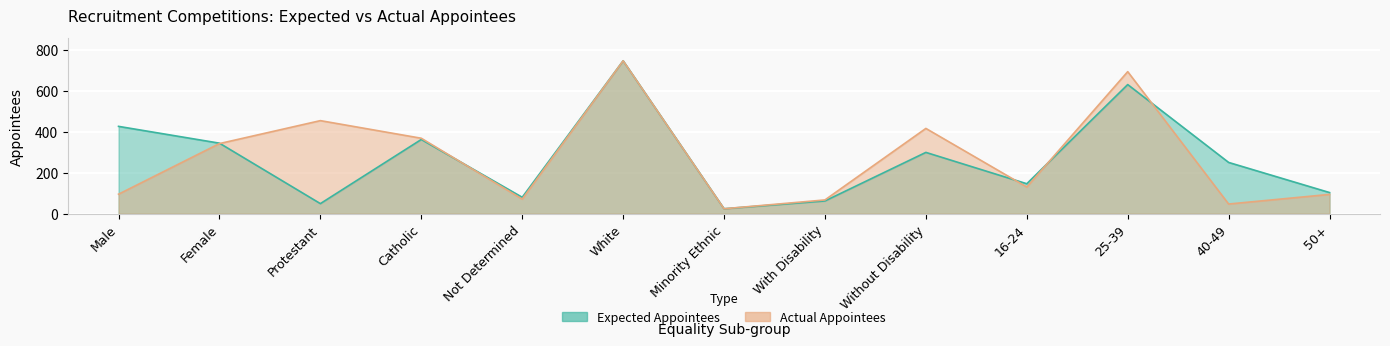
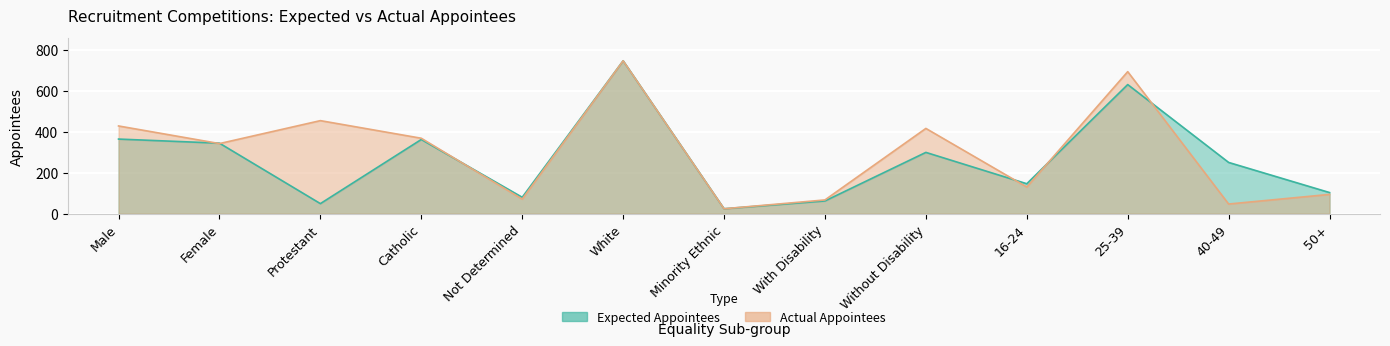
  {
    "Expected Appointees": {
-     "Male": 430,
+     "Male": 360,
      "Protestant": 50,
      "Without Disability": 300,
      "16-24": 150,
      "25-39": 630,
      "40-49": 250
    },
    "Actual Appointees": {
-     "Male": 100,
+     "Male": 430,
      "Protestant": 450,
      "Without Disability": 420,
      "16-24": 130,
      "25-39": 690,
      "40-49": 50
    }
  }
